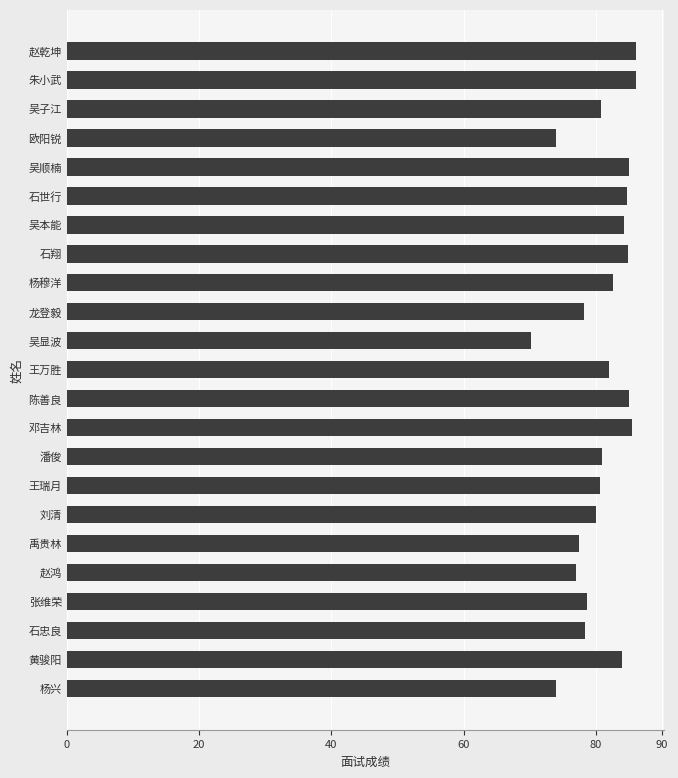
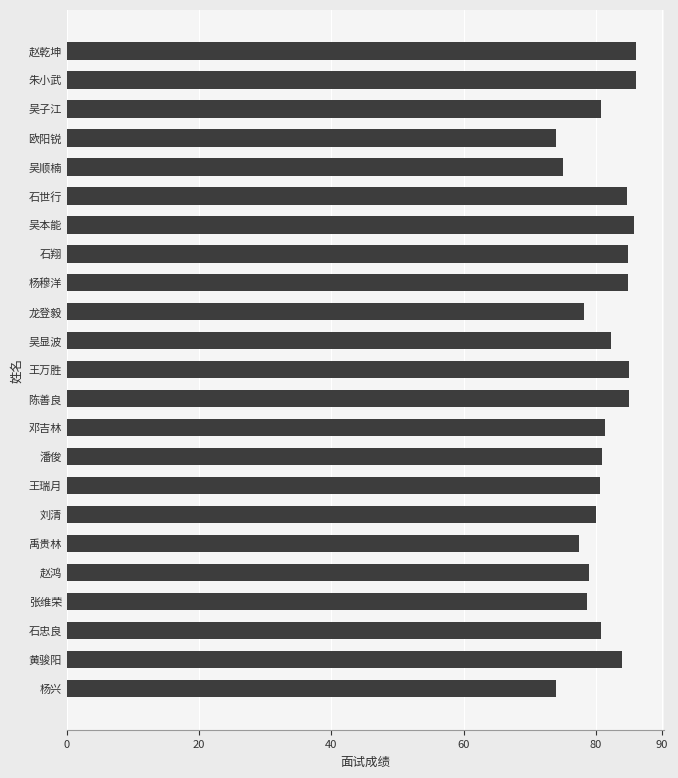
  {
    "赵乾坤": 86,
    "朱小武": 86,
    "吴子江": 81,
    "欧阳锐": 74,
-   "吴顺楠": 85,
+   "吴顺楠": 75,
    "石世行": 85,
-   "吴本能": 84,
+   "吴本能": 86,
    "石翔": 85,
-   "杨穆洋": 83,
+   "杨穆洋": 85,
    "龙登毅": 78,
-   "吴显波": 70,
-   "王万胜": 82,
+   "吴显波": 82,
+   "王万胜": 85,
    "陈善良": 85,
-   "邓吉林": 86,
+   "邓吉林": 81,
    "潘俊": 81,
    "王瑞月": 81,
    "刘清": 80,
    "禹贵林": 77,
-   "赵鸿": 77,
+   "赵鸿": 79,
    "张维荣": 79,
-   "石忠良": 78,
+   "石忠良": 81,
    "黄骏阳": 84,
    "杨兴": 74
  }
